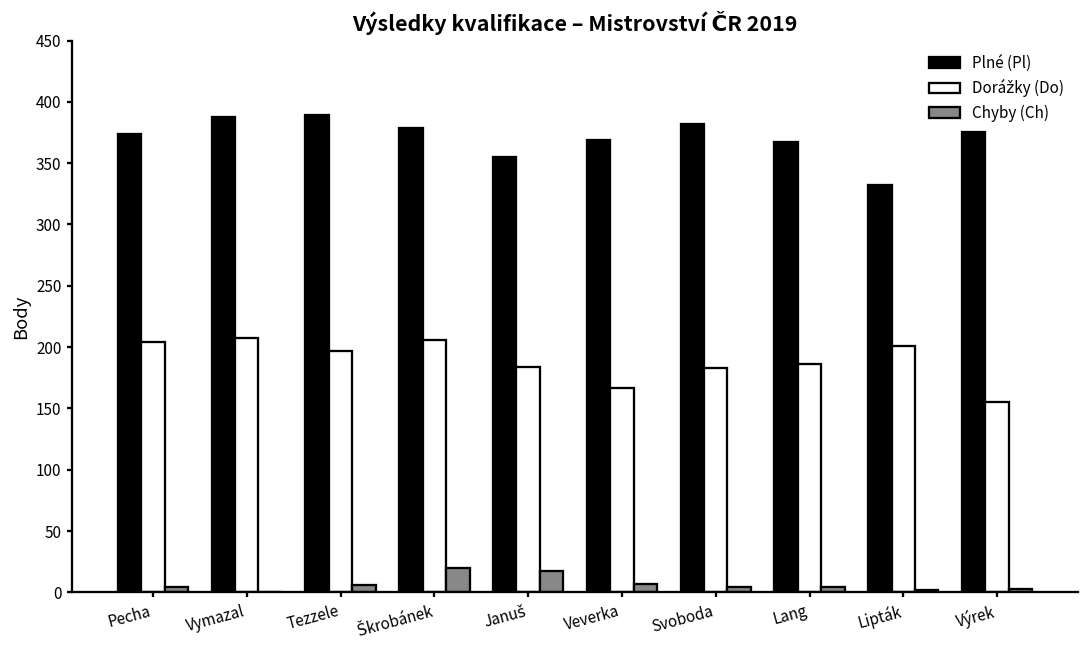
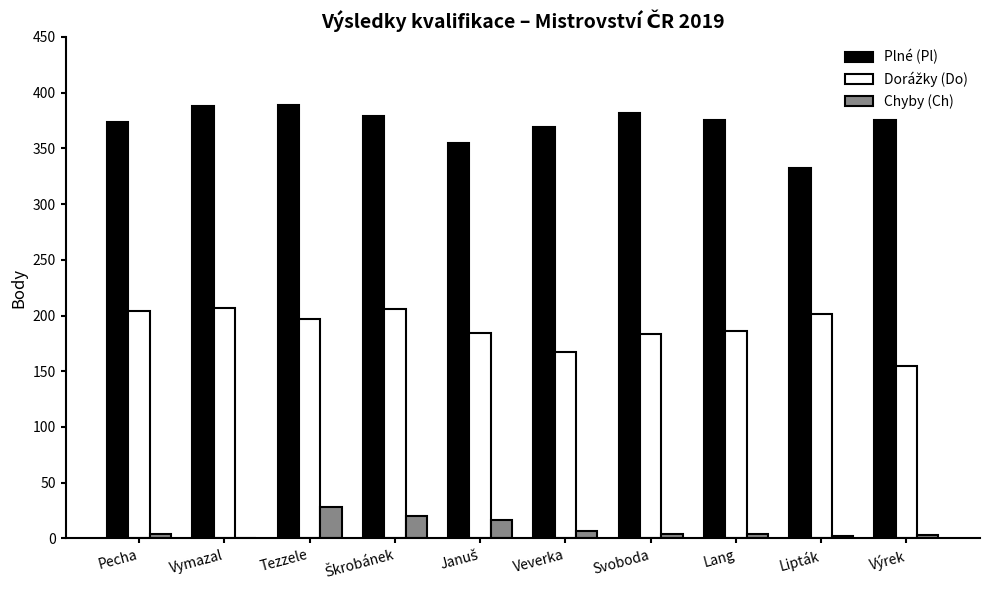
  {
    "Plné (Pl)": {
      "Pecha": 374,
      "Vymazal": 388,
      "Tezzele": 389,
      "Škrobánek": 379,
      "Januš": 355,
      "Veverka": 369,
      "Svoboda": 382,
-     "Lang": 367,
+     "Lang": 375,
      "Lipták": 332,
      "Výrek": 375
    },
    "Dorážky (Do)": {
      "Pecha": 204,
      "Vymazal": 207,
      "Tezzele": 197,
      "Škrobánek": 206,
      "Januš": 184,
      "Veverka": 167,
      "Svoboda": 183,
      "Lang": 186,
      "Lipták": 201,
      "Výrek": 155
    },
    "Chyby (Ch)": {
      "Pecha": 4,
      "Vymazal": 0,
-     "Tezzele": 6,
+     "Tezzele": 28,
      "Škrobánek": 20,
      "Januš": 17,
      "Veverka": 7,
      "Svoboda": 4,
      "Lang": 4,
      "Výrek": 3
    }
  }
